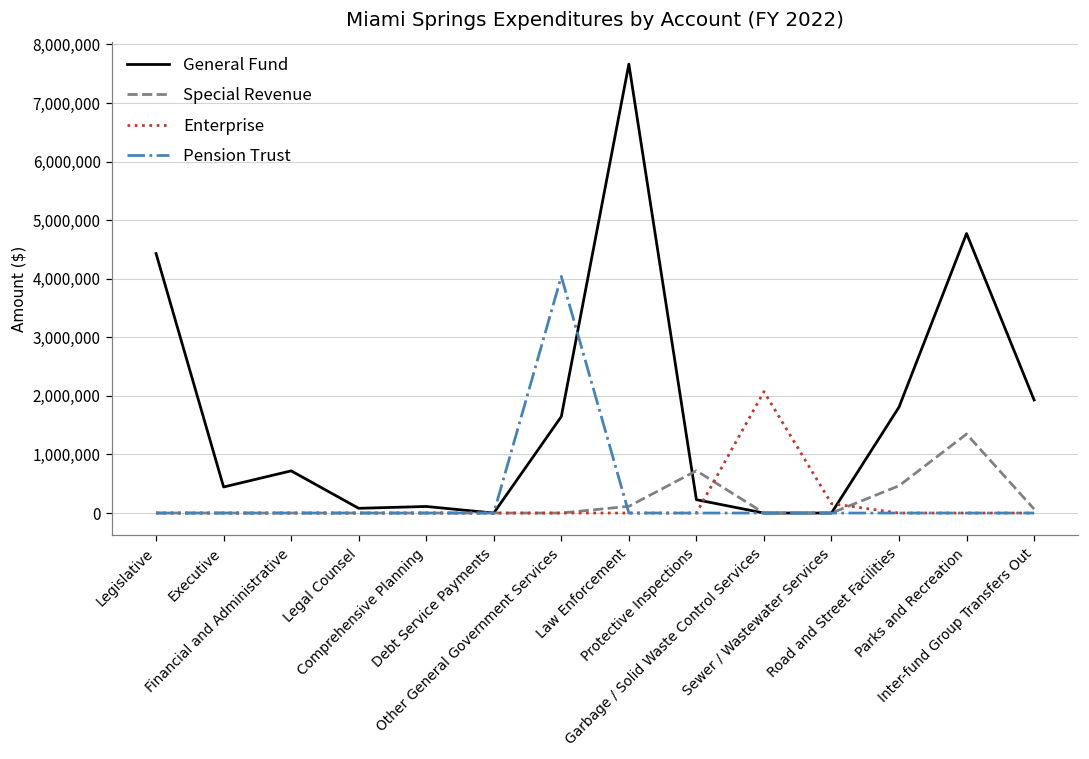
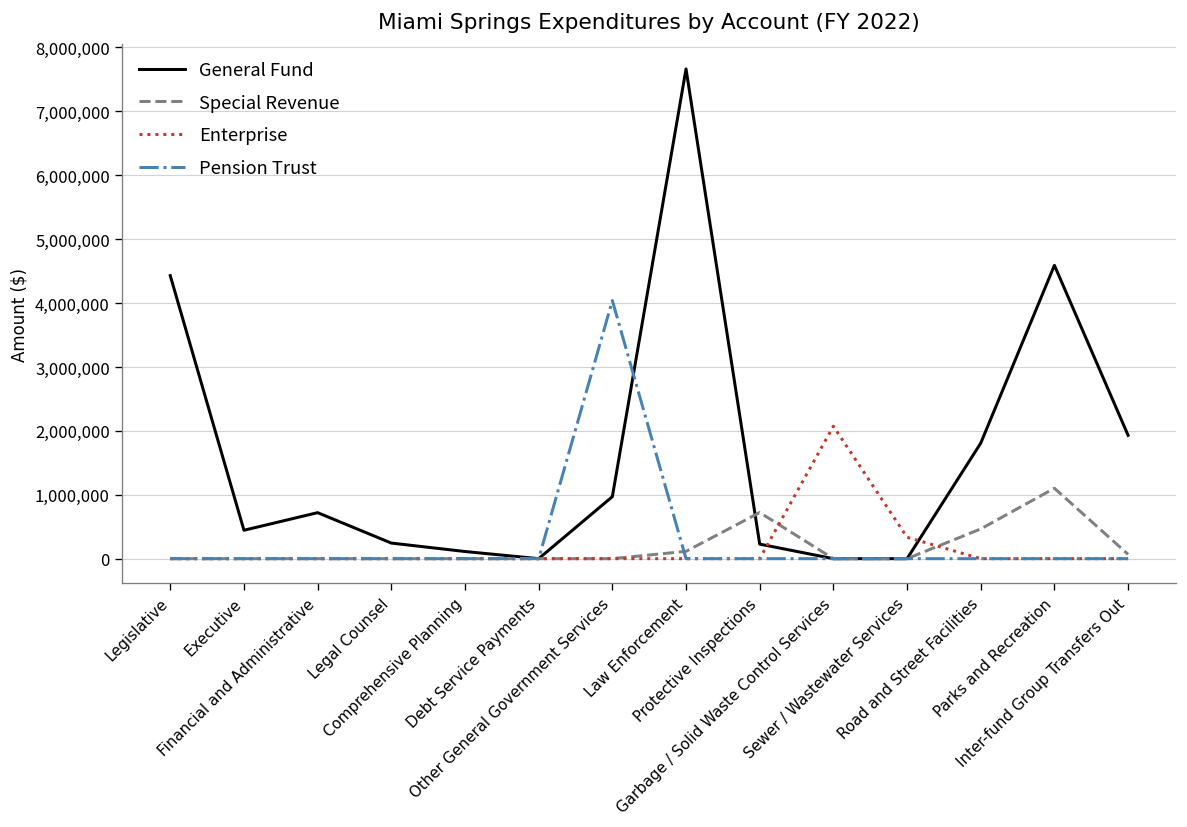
  {
    "General Fund": {
      "Legislative": "4,400,000",
      "Executive": "400,000",
      "Financial and Administrative": "700,000",
-     "Legal Counsel": "100,000",
+     "Legal Counsel": "200,000",
      "Comprehensive Planning": "100,000",
-     "Other General Government Services": "1,600,000",
+     "Other General Government Services": "1,000,000",
      "Law Enforcement": "7,700,000",
      "Protective Inspections": "200,000",
      "Road and Street Facilities": "1,800,000",
-     "Parks and Recreation": "4,800,000",
+     "Parks and Recreation": "4,600,000",
      "Inter-fund Group Transfers Out": "1,900,000"
    },
    "Special Revenue": {
      "Law Enforcement": "100,000",
      "Protective Inspections": "700,000",
      "Road and Street Facilities": "500,000",
-     "Parks and Recreation": "1,300,000",
+     "Parks and Recreation": "1,100,000",
      "Inter-fund Group Transfers Out": "100,000"
    },
    "Enterprise": {
      "Garbage / Solid Waste Control Services": "2,100,000",
-     "Sewer / Wastewater Services": "200,000"
+     "Sewer / Wastewater Services": "300,000"
    },
    "Pension Trust": {
      "Other General Government Services": "4,000,000"
    }
  }
